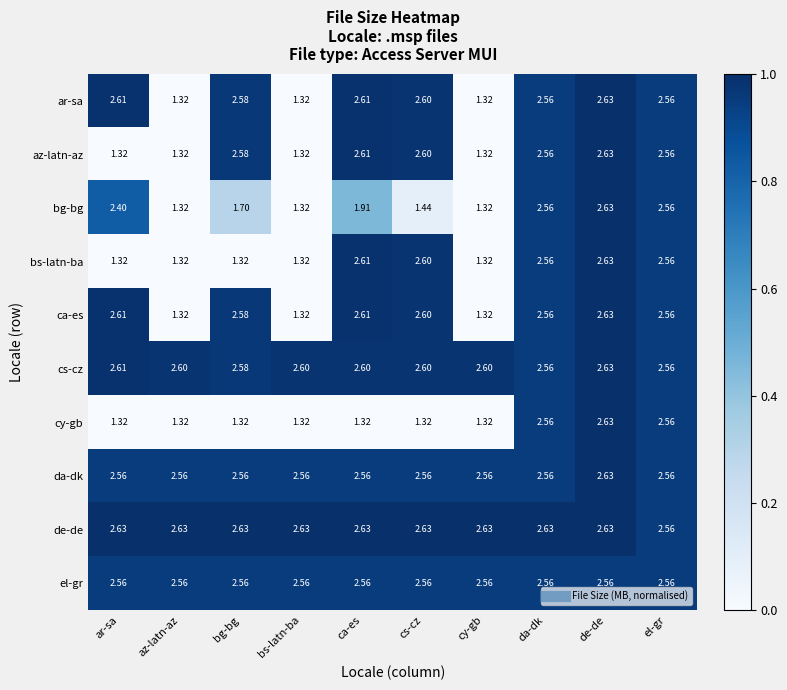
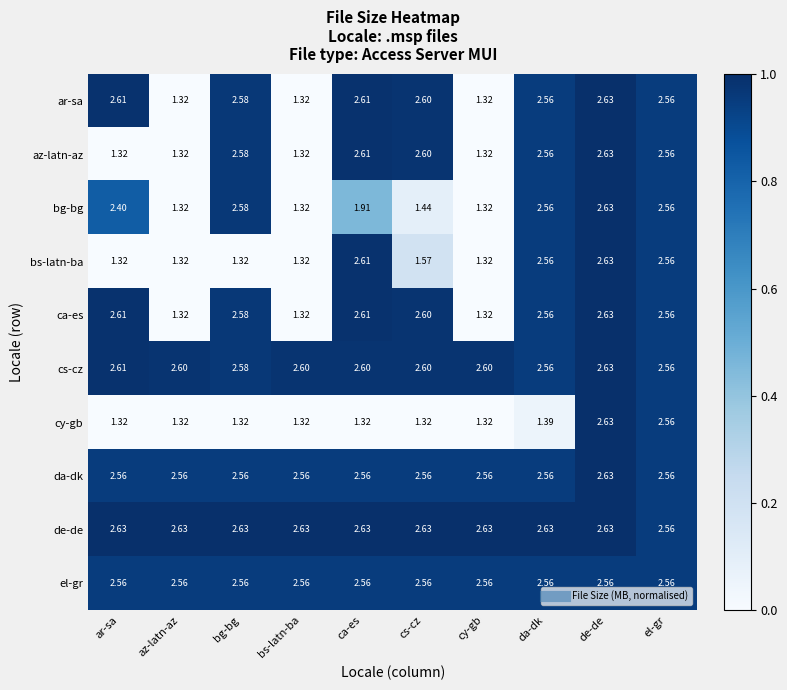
  {
    "ar-sa": {
      "ar-sa": 2.61,
      "az-latn-az": 1.32,
      "bg-bg": 2.58,
      "bs-latn-ba": 1.32,
      "ca-es": 2.61,
      "cs-cz": 2.60,
      "cy-gb": 1.32,
      "da-dk": 2.56,
      "de-de": 2.63,
      "el-gr": 2.56
    },
    "az-latn-az": {
      "ar-sa": 1.32,
      "az-latn-az": 1.32,
      "bg-bg": 2.58,
      "bs-latn-ba": 1.32,
      "ca-es": 2.61,
      "cs-cz": 2.60,
      "cy-gb": 1.32,
      "da-dk": 2.56,
      "de-de": 2.63,
      "el-gr": 2.56
    },
    "bg-bg": {
      "ar-sa": 2.40,
      "az-latn-az": 1.32,
-     "bg-bg": 1.70,
+     "bg-bg": 2.58,
      "bs-latn-ba": 1.32,
      "ca-es": 1.91,
      "cs-cz": 1.44,
      "cy-gb": 1.32,
      "da-dk": 2.56,
      "de-de": 2.63,
      "el-gr": 2.56
    },
    "bs-latn-ba": {
      "ar-sa": 1.32,
      "az-latn-az": 1.32,
      "bg-bg": 1.32,
      "bs-latn-ba": 1.32,
      "ca-es": 2.61,
-     "cs-cz": 2.60,
+     "cs-cz": 1.57,
      "cy-gb": 1.32,
      "da-dk": 2.56,
      "de-de": 2.63,
      "el-gr": 2.56
    },
    "ca-es": {
      "ar-sa": 2.61,
      "az-latn-az": 1.32,
      "bg-bg": 2.58,
      "bs-latn-ba": 1.32,
      "ca-es": 2.61,
      "cs-cz": 2.60,
      "cy-gb": 1.32,
      "da-dk": 2.56,
      "de-de": 2.63,
      "el-gr": 2.56
    },
    "cs-cz": {
      "ar-sa": 2.61,
      "az-latn-az": 2.60,
      "bg-bg": 2.58,
      "bs-latn-ba": 2.60,
      "ca-es": 2.60,
      "cs-cz": 2.60,
      "cy-gb": 2.60,
      "da-dk": 2.56,
      "de-de": 2.63,
      "el-gr": 2.56
    },
    "cy-gb": {
      "ar-sa": 1.32,
      "az-latn-az": 1.32,
      "bg-bg": 1.32,
      "bs-latn-ba": 1.32,
      "ca-es": 1.32,
      "cs-cz": 1.32,
      "cy-gb": 1.32,
-     "da-dk": 2.56,
+     "da-dk": 1.39,
      "de-de": 2.63,
      "el-gr": 2.56
    },
    "da-dk": {
      "ar-sa": 2.56,
      "az-latn-az": 2.56,
      "bg-bg": 2.56,
      "bs-latn-ba": 2.56,
      "ca-es": 2.56,
      "cs-cz": 2.56,
      "cy-gb": 2.56,
      "da-dk": 2.56,
      "de-de": 2.63,
      "el-gr": 2.56
    },
    "de-de": {
      "ar-sa": 2.63,
      "az-latn-az": 2.63,
      "bg-bg": 2.63,
      "bs-latn-ba": 2.63,
      "ca-es": 2.63,
      "cs-cz": 2.63,
      "cy-gb": 2.63,
      "da-dk": 2.63,
      "de-de": 2.63,
      "el-gr": 2.56
    },
    "el-gr": {
      "ar-sa": 2.56,
      "az-latn-az": 2.56,
      "bg-bg": 2.56,
      "bs-latn-ba": 2.56,
      "ca-es": 2.56,
      "cs-cz": 2.56,
      "cy-gb": 2.56
    }
  }
